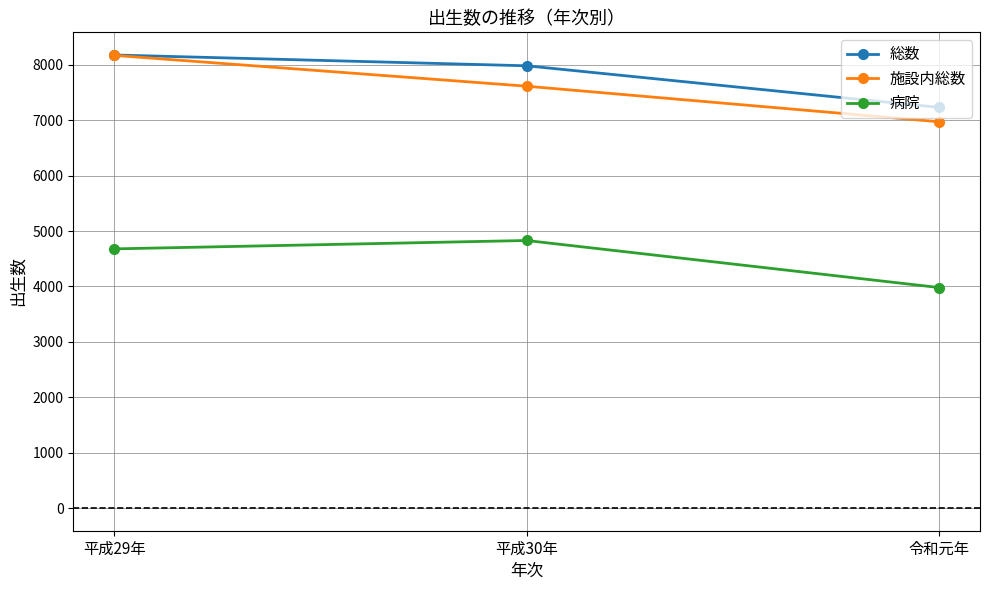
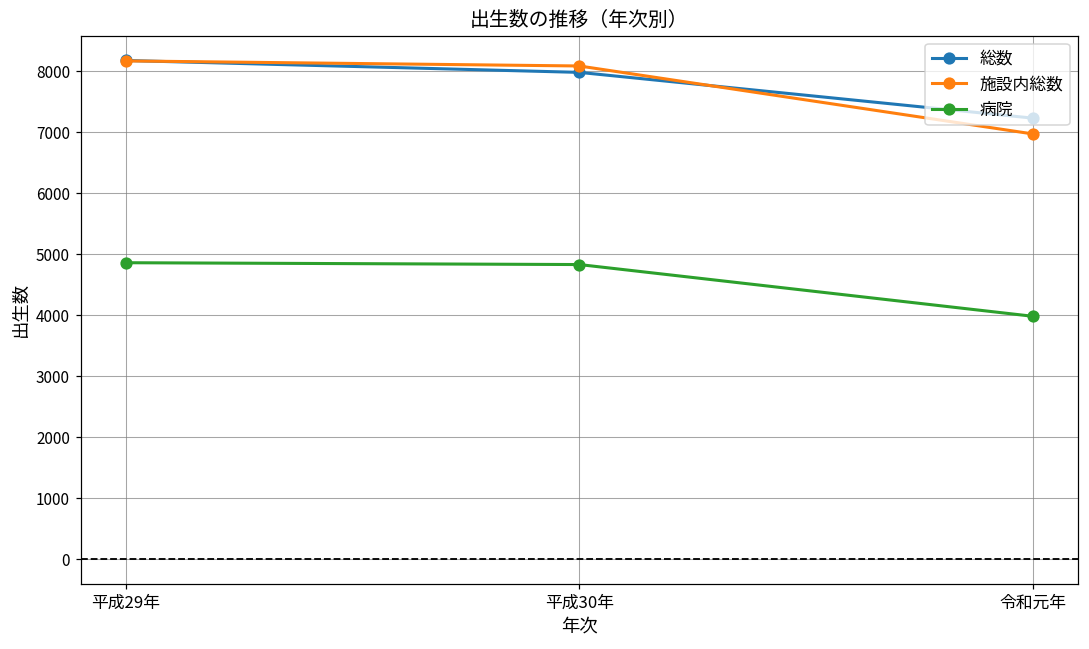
  {
    "総数": {
      "平成30年": 8000
    },
    "施設内総数": {
-     "平成30年": 7600,
+     "平成30年": 8100,
      "令和元年": 7000
    },
    "病院": {
-     "平成29年": 4700,
+     "平成29年": 4900,
      "平成30年": 4800,
      "令和元年": 4000
    }
  }
